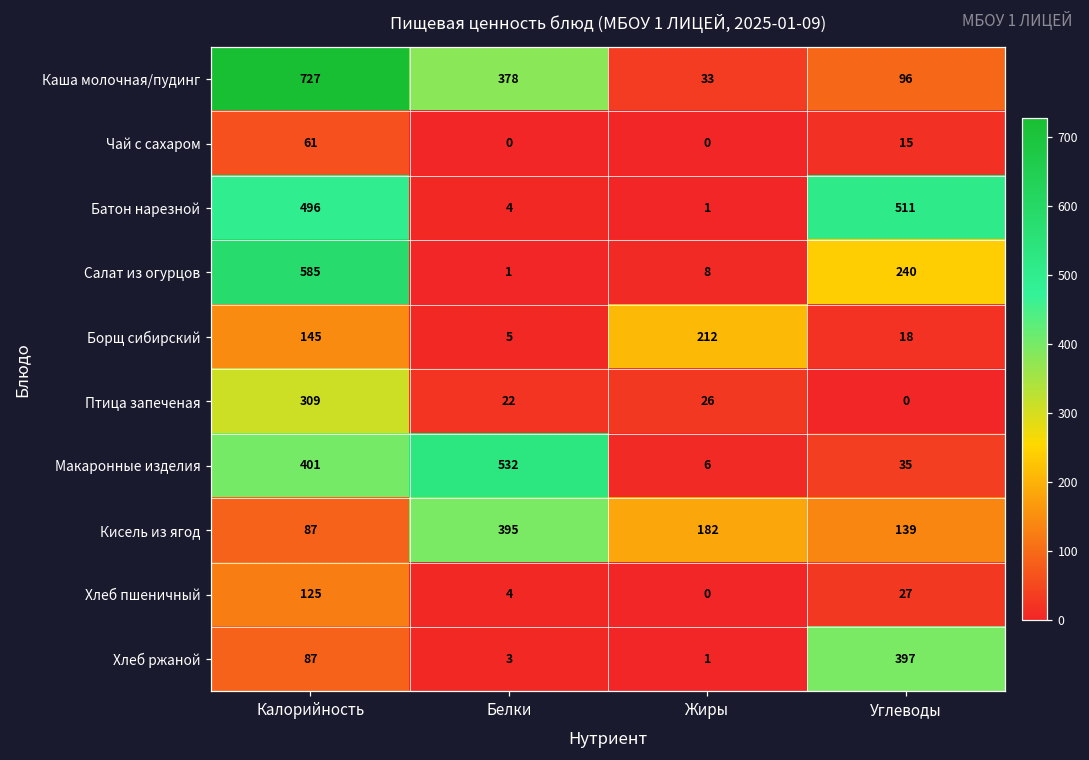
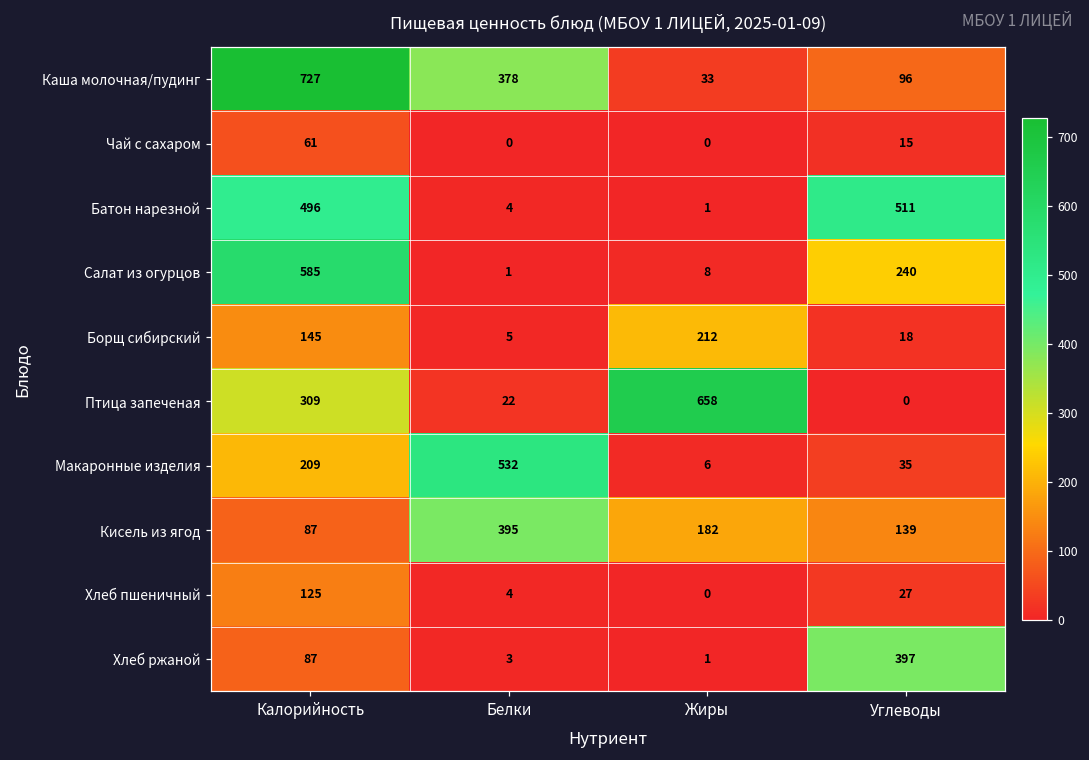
  {
    "Каша молочная/пудинг": {
      "Калорийность": 727,
      "Белки": 378,
      "Жиры": 33,
      "Углеводы": 96
    },
    "Чай с сахаром": {
      "Калорийность": 61,
      "Белки": 0,
      "Жиры": 0,
      "Углеводы": 15
    },
    "Батон нарезной": {
      "Калорийность": 496,
      "Белки": 4,
      "Жиры": 1,
      "Углеводы": 511
    },
    "Салат из огурцов": {
      "Калорийность": 585,
      "Белки": 1,
      "Жиры": 8,
      "Углеводы": 240
    },
    "Борщ сибирский": {
      "Калорийность": 145,
      "Белки": 5,
      "Жиры": 212,
      "Углеводы": 18
    },
    "Птица запеченая": {
      "Калорийность": 309,
      "Белки": 22,
-     "Жиры": 26,
+     "Жиры": 658,
      "Углеводы": 0
    },
    "Макаронные изделия": {
-     "Калорийность": 401,
+     "Калорийность": 209,
      "Белки": 532,
      "Жиры": 6,
      "Углеводы": 35
    },
    "Кисель из ягод": {
      "Калорийность": 87,
      "Белки": 395,
      "Жиры": 182,
      "Углеводы": 139
    },
    "Хлеб пшеничный": {
      "Калорийность": 125,
      "Белки": 4,
      "Жиры": 0,
      "Углеводы": 27
    },
    "Хлеб ржаной": {
      "Калорийность": 87,
      "Белки": 3,
      "Жиры": 1,
      "Углеводы": 397
    }
  }
